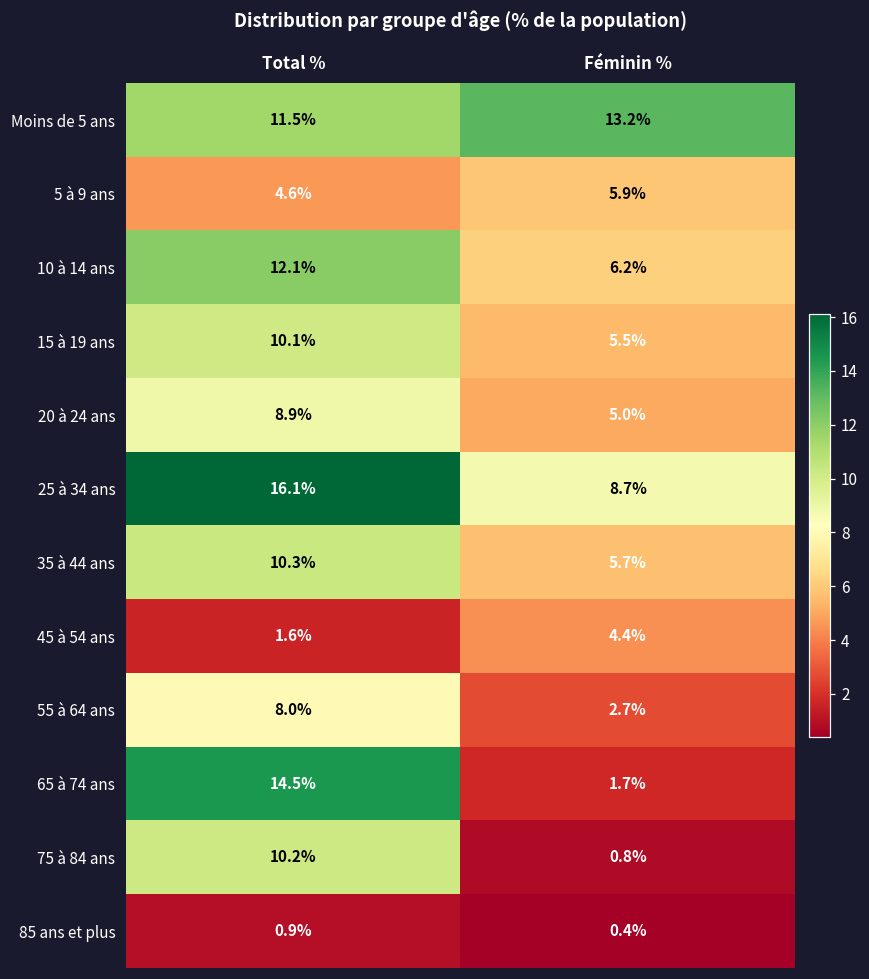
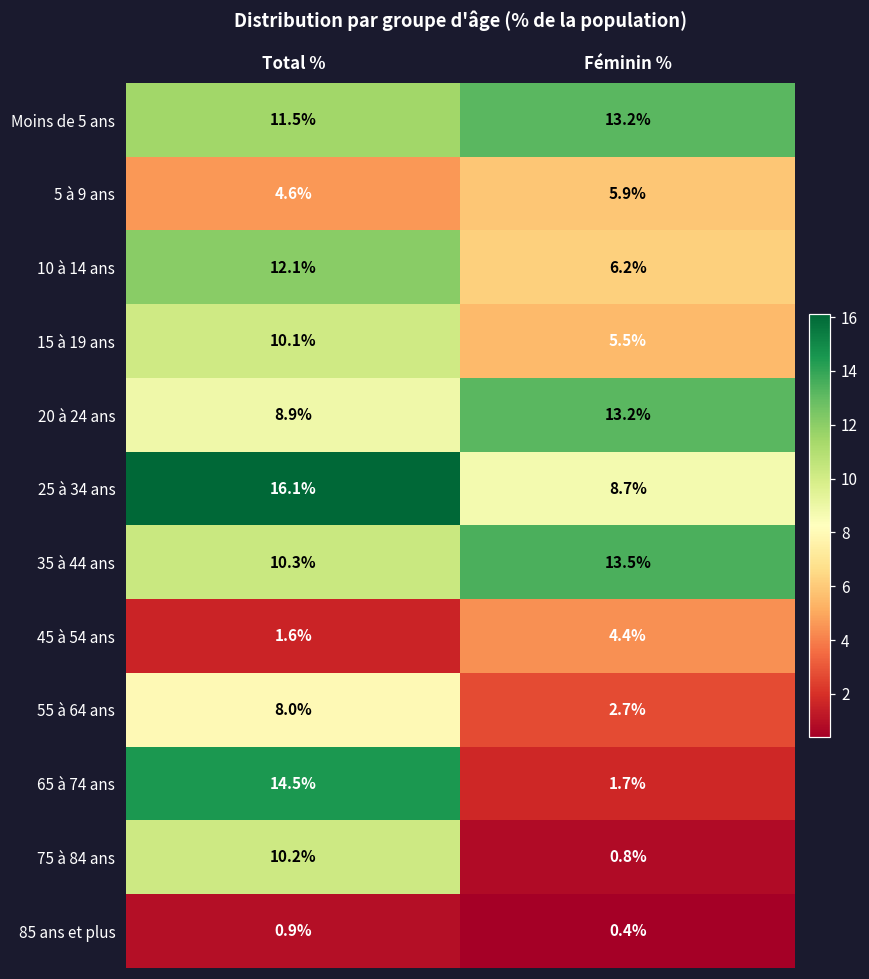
  {
    "Moins de 5 ans": {
      "Total %": "11.5%",
      "Féminin %": "13.2%"
    },
    "5 à 9 ans": {
      "Total %": "4.6%",
      "Féminin %": "5.9%"
    },
    "10 à 14 ans": {
      "Total %": "12.1%",
      "Féminin %": "6.2%"
    },
    "15 à 19 ans": {
      "Total %": "10.1%",
      "Féminin %": "5.5%"
    },
    "20 à 24 ans": {
      "Total %": "8.9%",
-     "Féminin %": "5.0%"
+     "Féminin %": "13.2%"
    },
    "25 à 34 ans": {
      "Total %": "16.1%",
      "Féminin %": "8.7%"
    },
    "35 à 44 ans": {
      "Total %": "10.3%",
-     "Féminin %": "5.7%"
+     "Féminin %": "13.5%"
    },
    "45 à 54 ans": {
      "Total %": "1.6%",
      "Féminin %": "4.4%"
    },
    "55 à 64 ans": {
      "Total %": "8.0%",
      "Féminin %": "2.7%"
    },
    "65 à 74 ans": {
      "Total %": "14.5%",
      "Féminin %": "1.7%"
    },
    "75 à 84 ans": {
      "Total %": "10.2%",
      "Féminin %": "0.8%"
    },
    "85 ans et plus": {
      "Total %": "0.9%",
      "Féminin %": "0.4%"
    }
  }
